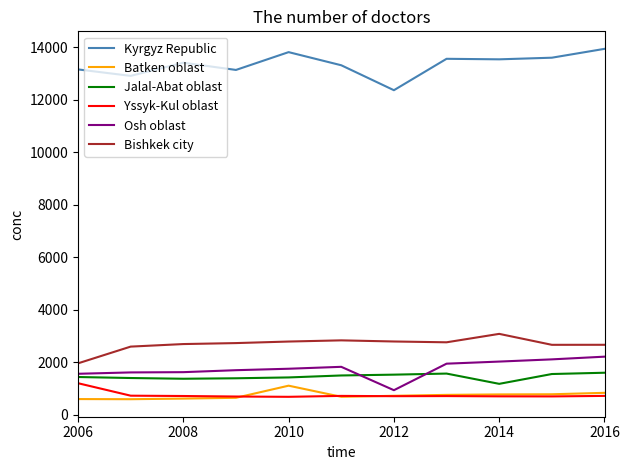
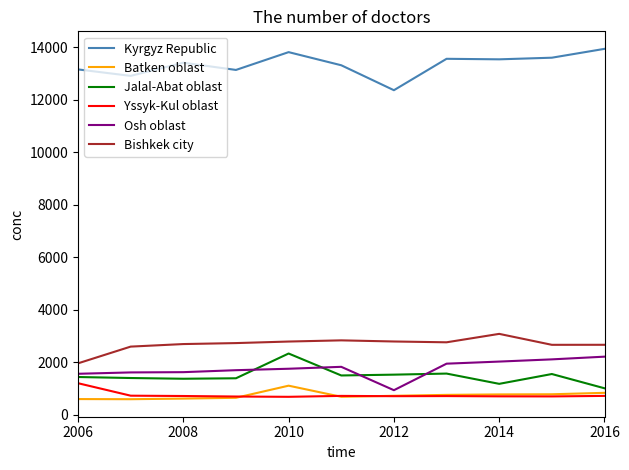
  {
    "Kyrgyz Republic": {
      "2006": 13200,
      "2010": 13800,
      "2012": 12400,
      "2014": 13500,
      "2016": 13900
    },
    "Batken oblast": {
      "2006": 600,
      "2008": 600,
      "2010": 1100,
      "2016": 800
    },
    "Jalal-Abat oblast": {
      "2006": 1400,
      "2008": 1400,
-     "2010": 1400,
+     "2010": 2300,
      "2012": 1500,
      "2014": 1200,
-     "2016": 1600
+     "2016": 1000
    },
    "Yssyk-Kul oblast": {
      "2006": 1200,
      "2008": 700,
      "2010": 700,
      "2016": 700
    },
    "Osh oblast": {
      "2006": 1600,
      "2008": 1600,
      "2010": 1800,
      "2012": 900,
      "2014": 2000,
      "2016": 2200
    },
    "Bishkek city": {
      "2006": 2000,
      "2008": 2700,
      "2010": 2800,
      "2012": 2800,
      "2014": 3100,
      "2016": 2700
    }
  }
